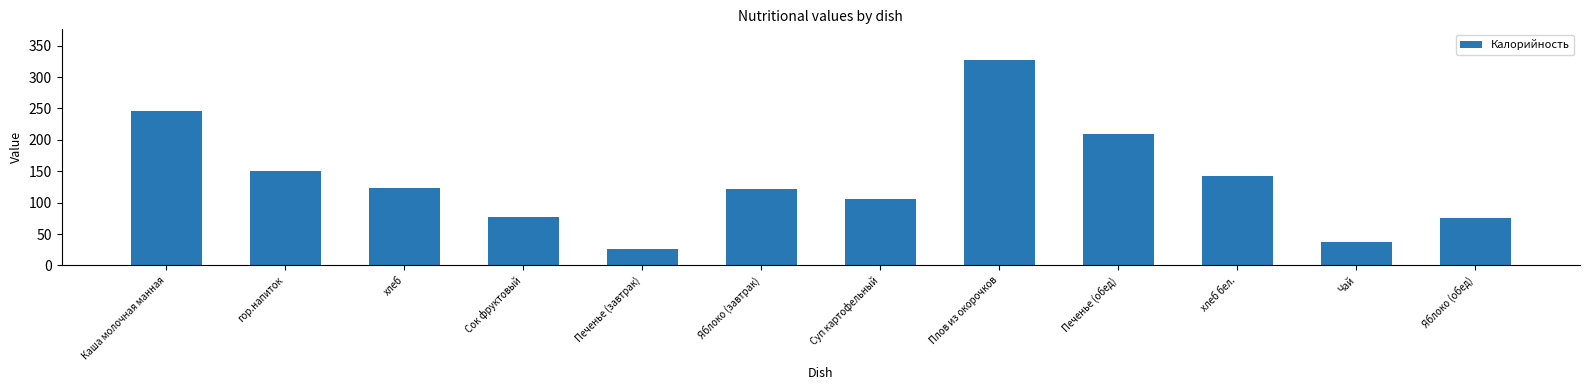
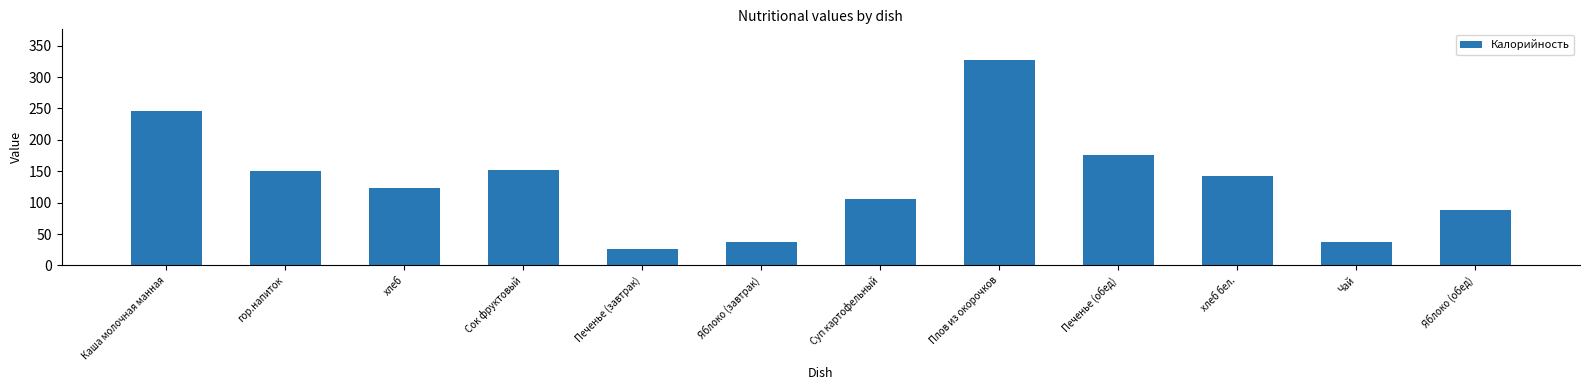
  {
    "Каша молочная манная": 250,
    "гор.напиток": 150,
    "хлеб": 120,
-   "Сок фруктовый": 80,
+   "Сок фруктовый": 150,
    "Печенье (завтрак)": 30,
-   "Яблоко (завтрак)": 120,
+   "Яблоко (завтрак)": 40,
    "Суп картофельный": 110,
    "Плов из окорочков": 330,
-   "Печенье (обед)": 210,
+   "Печенье (обед)": 180,
    "хлеб бел.": 140,
    "Чай": 40,
-   "Яблоко (обед)": 80
+   "Яблоко (обед)": 90
  }
